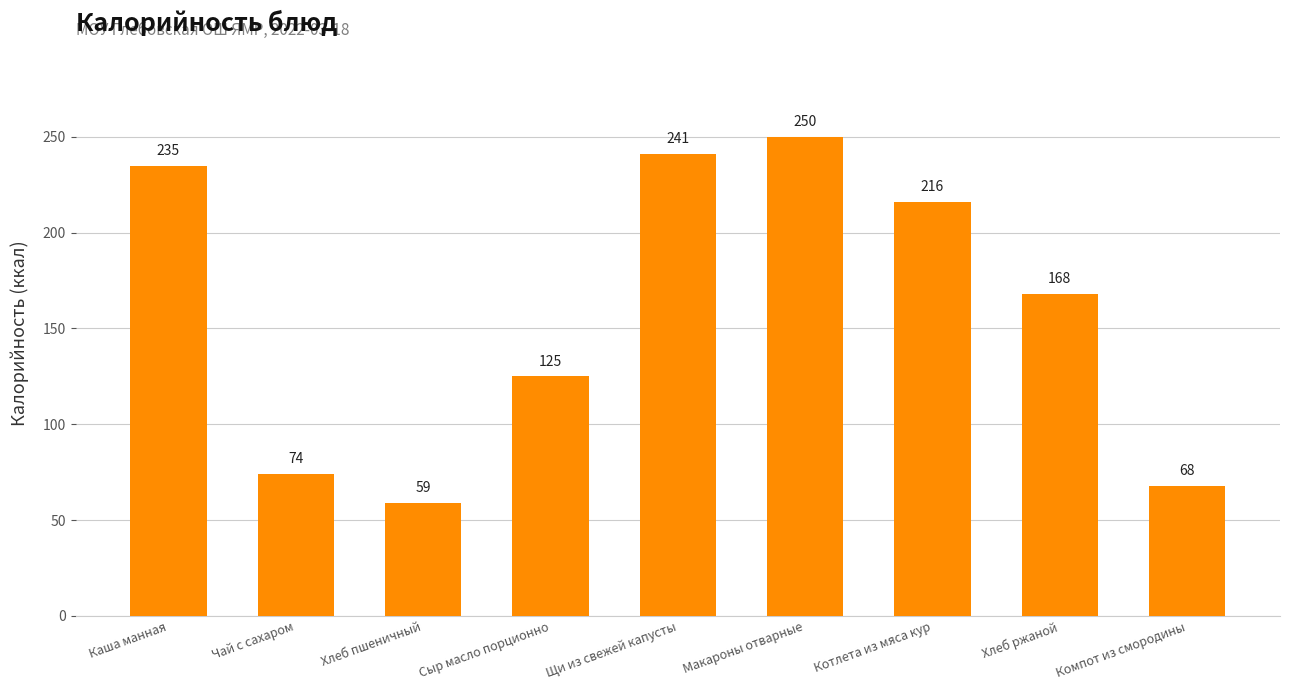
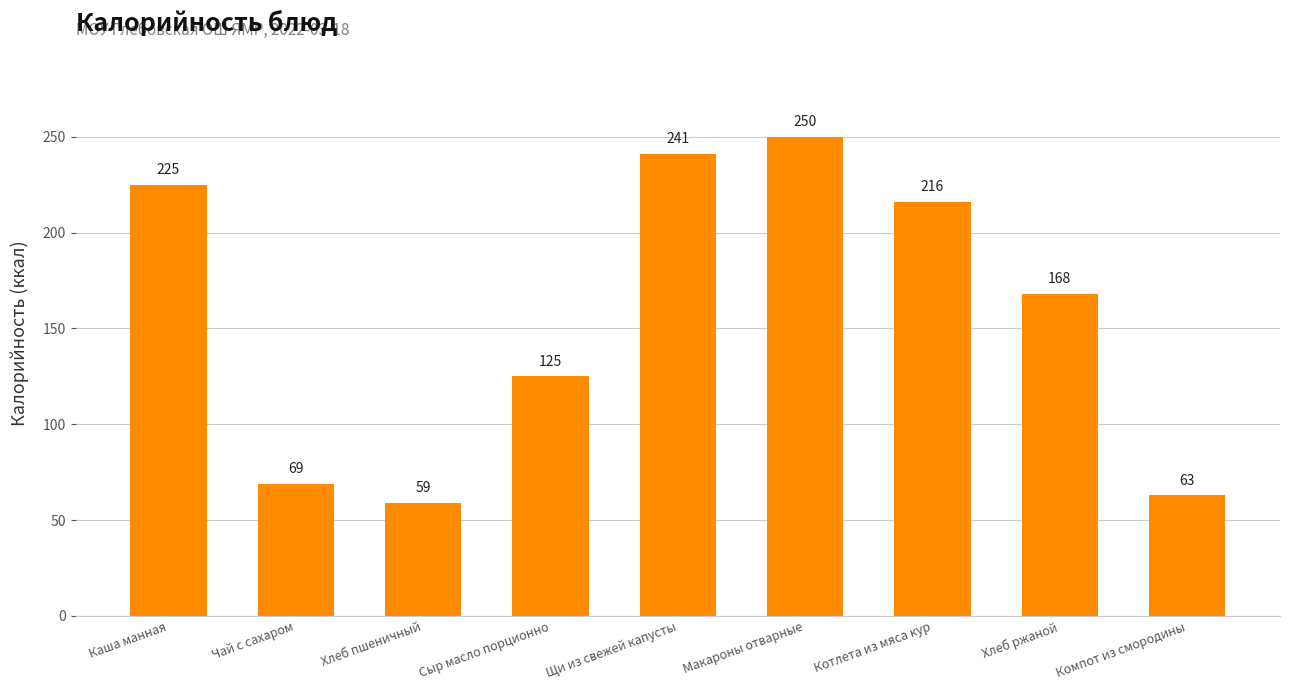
  {
-   "Каша манная": 235,
-   "Чай с сахаром": 74,
+   "Каша манная": 225,
+   "Чай с сахаром": 69,
    "Хлеб пшеничный": 59,
    "Сыр масло порционно": 125,
    "Щи из свежей капусты": 241,
    "Макароны отварные": 250,
    "Котлета из мяса кур": 216,
    "Хлеб ржаной": 168,
-   "Компот из смородины": 68
+   "Компот из смородины": 63
  }
